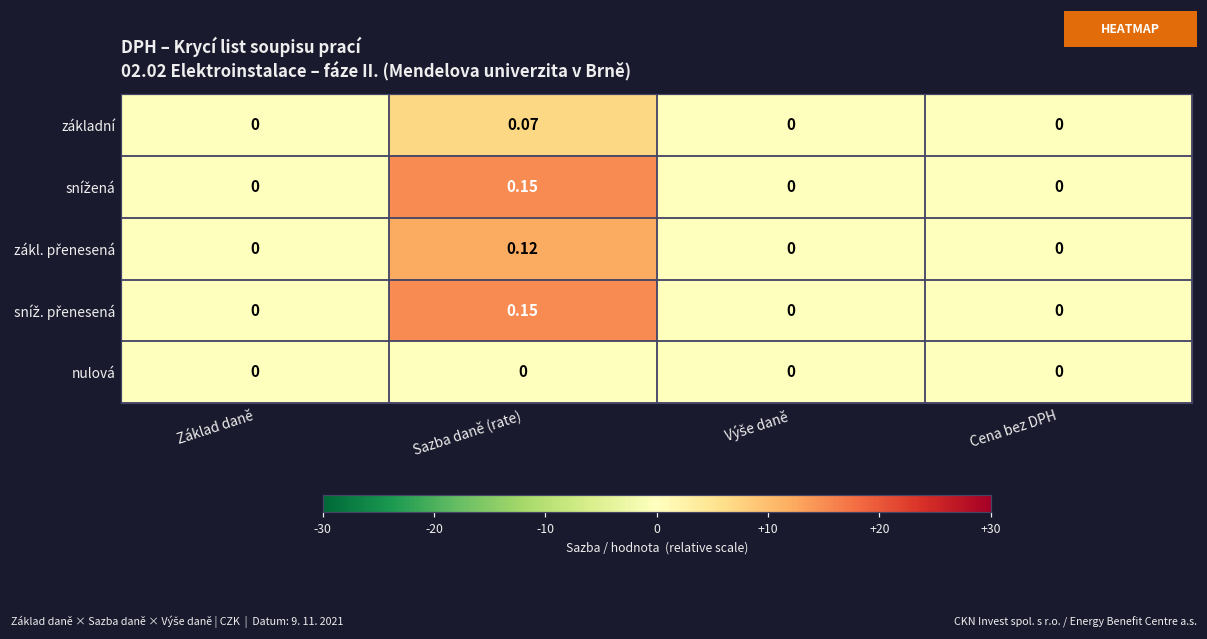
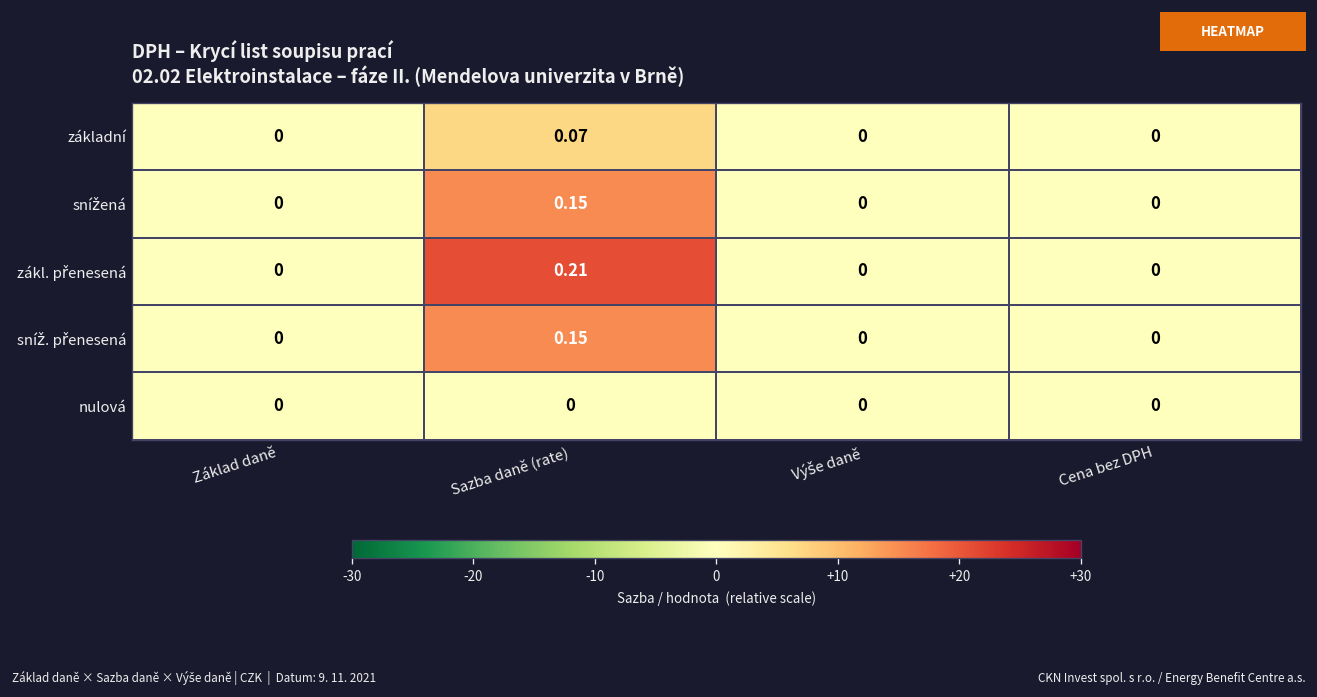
  {
    "základní": {
      "Základ daně": 0,
      "Sazba daně (rate)": 0.07,
      "Výše daně": 0,
      "Cena bez DPH": 0
    },
    "snížená": {
      "Základ daně": 0,
      "Sazba daně (rate)": 0.15,
      "Výše daně": 0,
      "Cena bez DPH": 0
    },
    "zákl. přenesená": {
      "Základ daně": 0,
-     "Sazba daně (rate)": 0.12,
+     "Sazba daně (rate)": 0.21,
      "Výše daně": 0,
      "Cena bez DPH": 0
    },
    "sníž. přenesená": {
      "Základ daně": 0,
      "Sazba daně (rate)": 0.15,
      "Výše daně": 0,
      "Cena bez DPH": 0
    },
    "nulová": {
      "Základ daně": 0,
      "Sazba daně (rate)": 0,
      "Výše daně": 0,
      "Cena bez DPH": 0
    }
  }
